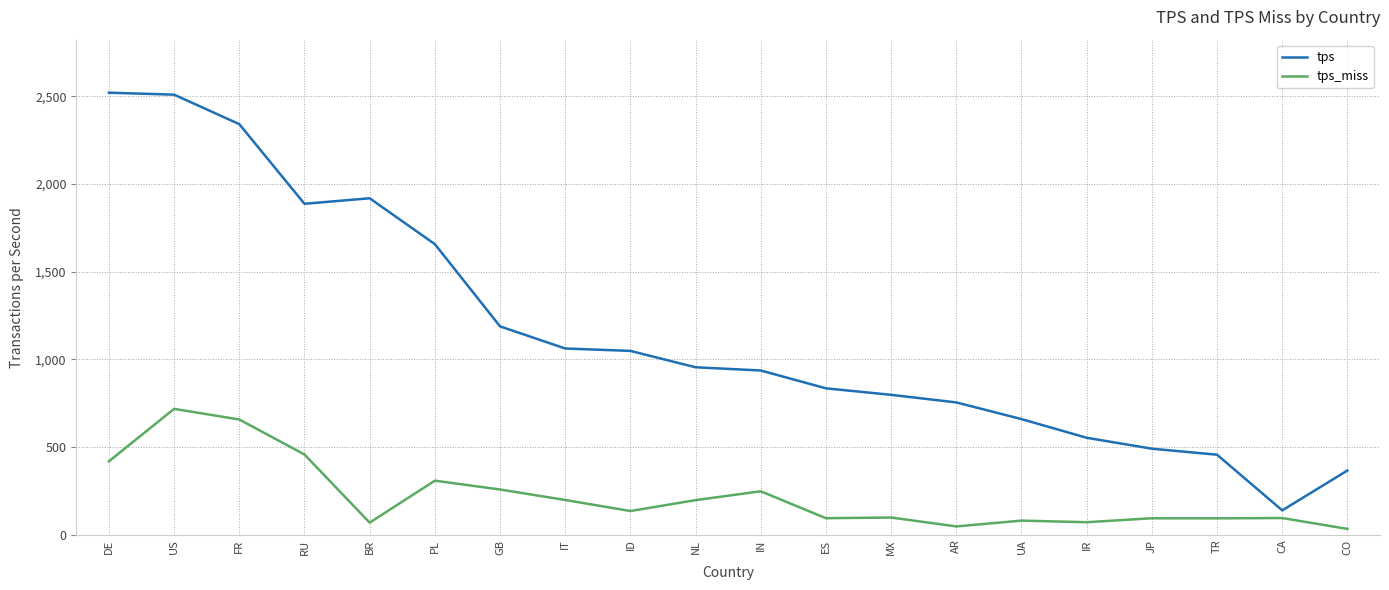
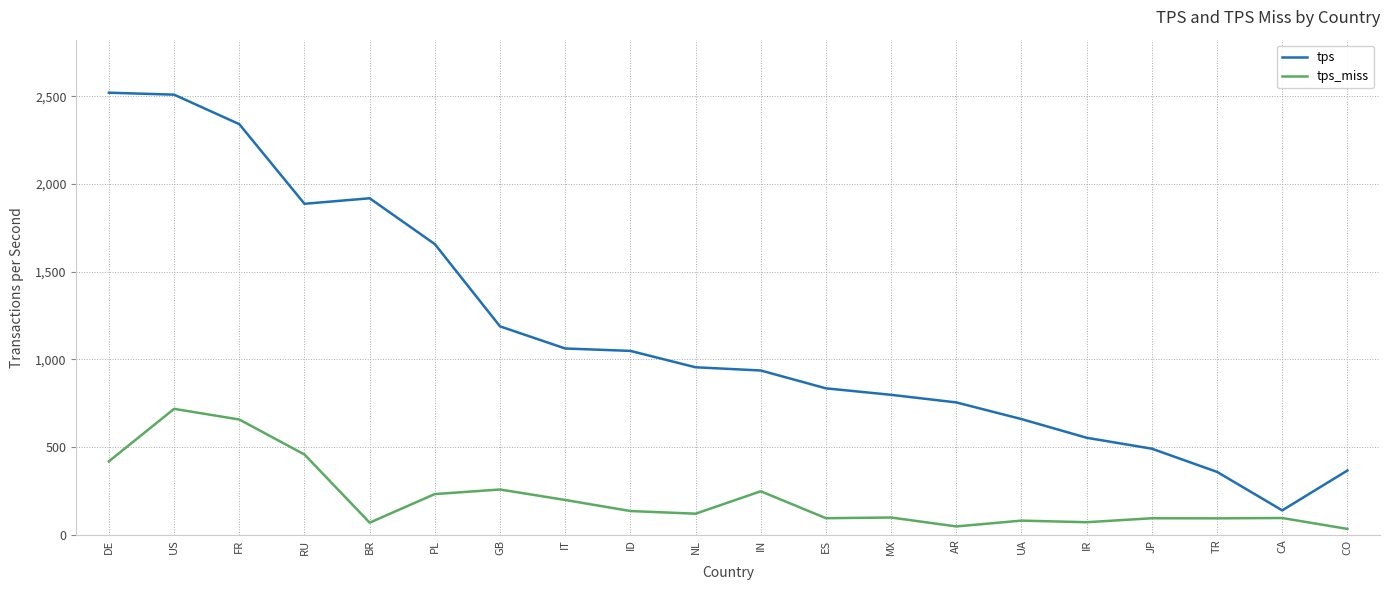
  {
    "tps": {
      "DE": "2,520",
      "US": "2,510",
      "FR": "2,340",
      "RU": "1,890",
      "BR": "1,920",
      "PL": "1,660",
      "GB": "1,190",
      "IT": "1,060",
      "ID": "1,050",
      "NL": "950",
      "IN": "940",
      "ES": "830",
      "MX": "800",
      "AR": "750",
      "UA": "660",
      "IR": "550",
      "JP": "490",
-     "TR": "460",
+     "TR": "360",
      "CA": "140",
      "CO": "370"
    },
    "tps_miss": {
      "DE": "420",
      "US": "720",
      "FR": "660",
      "RU": "460",
      "BR": "70",
-     "PL": "310",
+     "PL": "230",
      "GB": "260",
      "IT": "200",
      "ID": "130",
-     "NL": "200",
+     "NL": "120",
      "IN": "250",
      "ES": "90",
      "MX": "100",
      "AR": "50",
      "UA": "80",
      "IR": "70",
      "JP": "90",
      "TR": "90",
      "CA": "90",
      "CO": "30"
    }
  }
